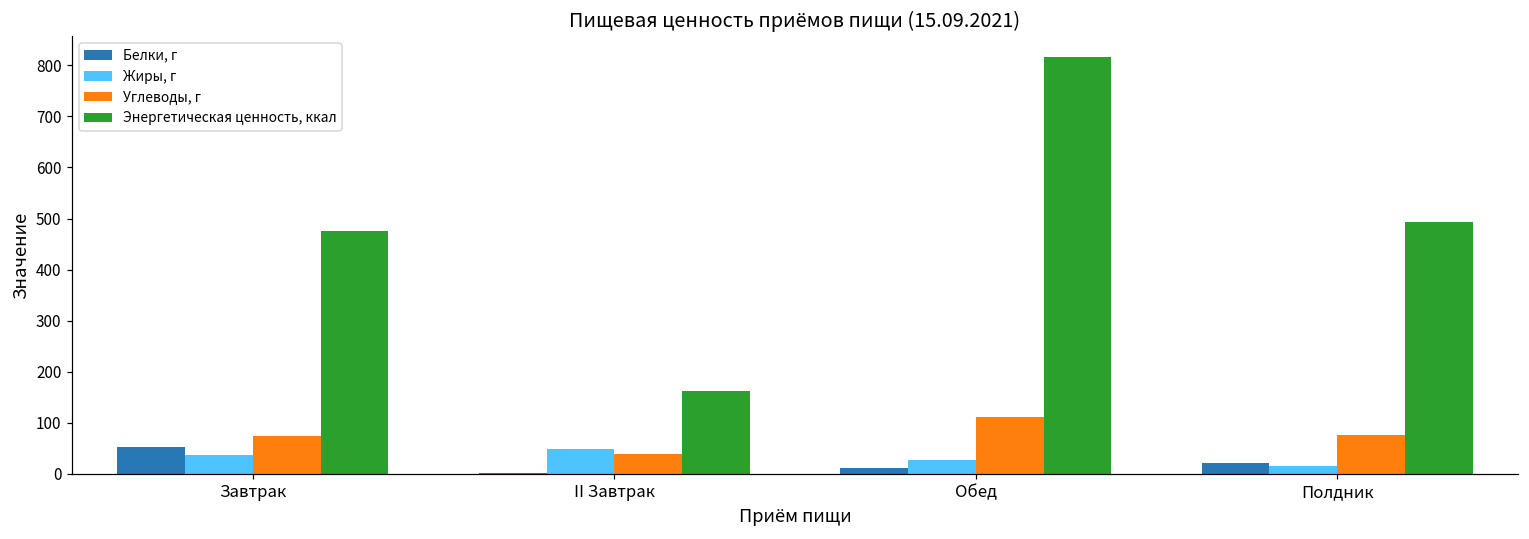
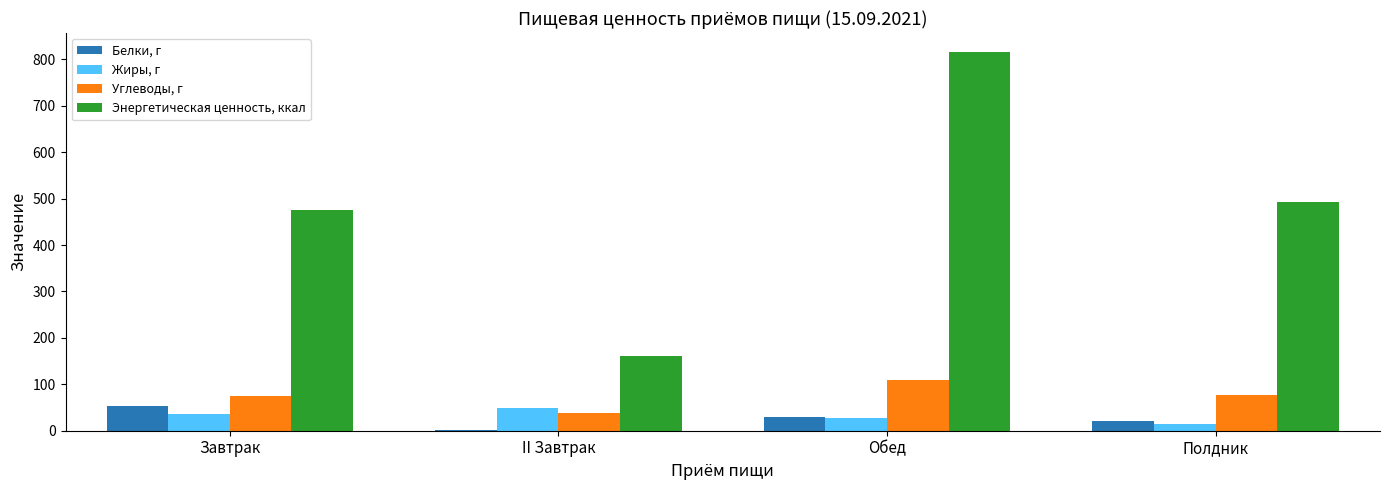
  {
    "Белки, г": {
      "Завтрак": 50,
-     "Обед": 10,
+     "Обед": 30,
      "Полдник": 20
    },
    "Жиры, г": {
      "Завтрак": 40,
      "II Завтрак": 50,
      "Обед": 30,
      "Полдник": 10
    },
    "Углеводы, г": {
      "Завтрак": 70,
      "II Завтрак": 40,
      "Обед": 110,
      "Полдник": 80
    },
    "Энергетическая ценность, ккал": {
      "Завтрак": 480,
      "II Завтрак": 160,
      "Обед": 820,
      "Полдник": 490
    }
  }
